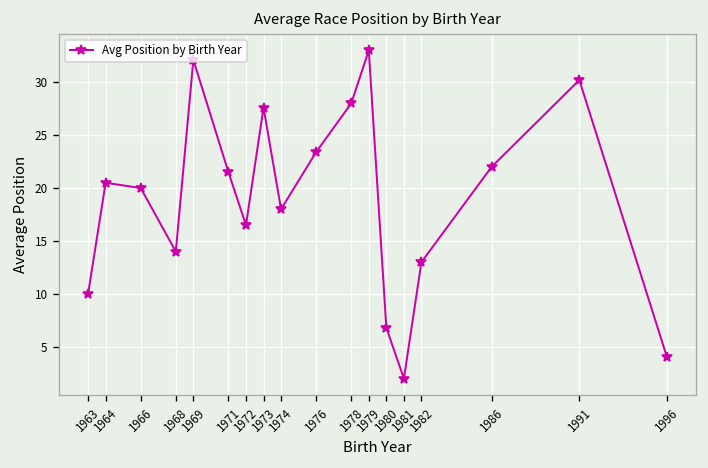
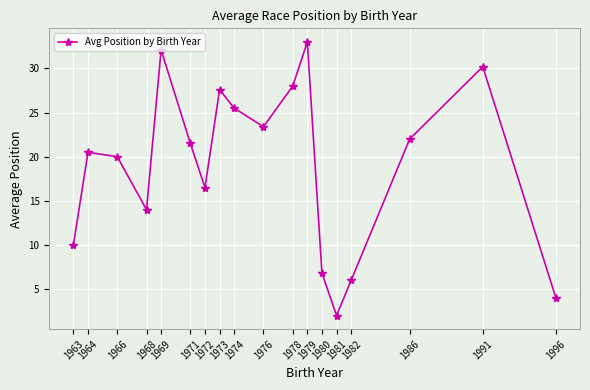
  {
    "1963": 10,
    "1964": 21,
    "1966": 20,
    "1968": 14,
    "1971": 22,
    "1972": 17,
    "1973": 28,
-   "1974": 18,
+   "1974": 26,
    "1976": 23,
    "1978": 28,
    "1979": 33,
    "1980": 7,
    "1981": 2,
-   "1982": 13,
+   "1982": 6,
    "1986": 22,
    "1991": 30,
    "1996": 4
  }
